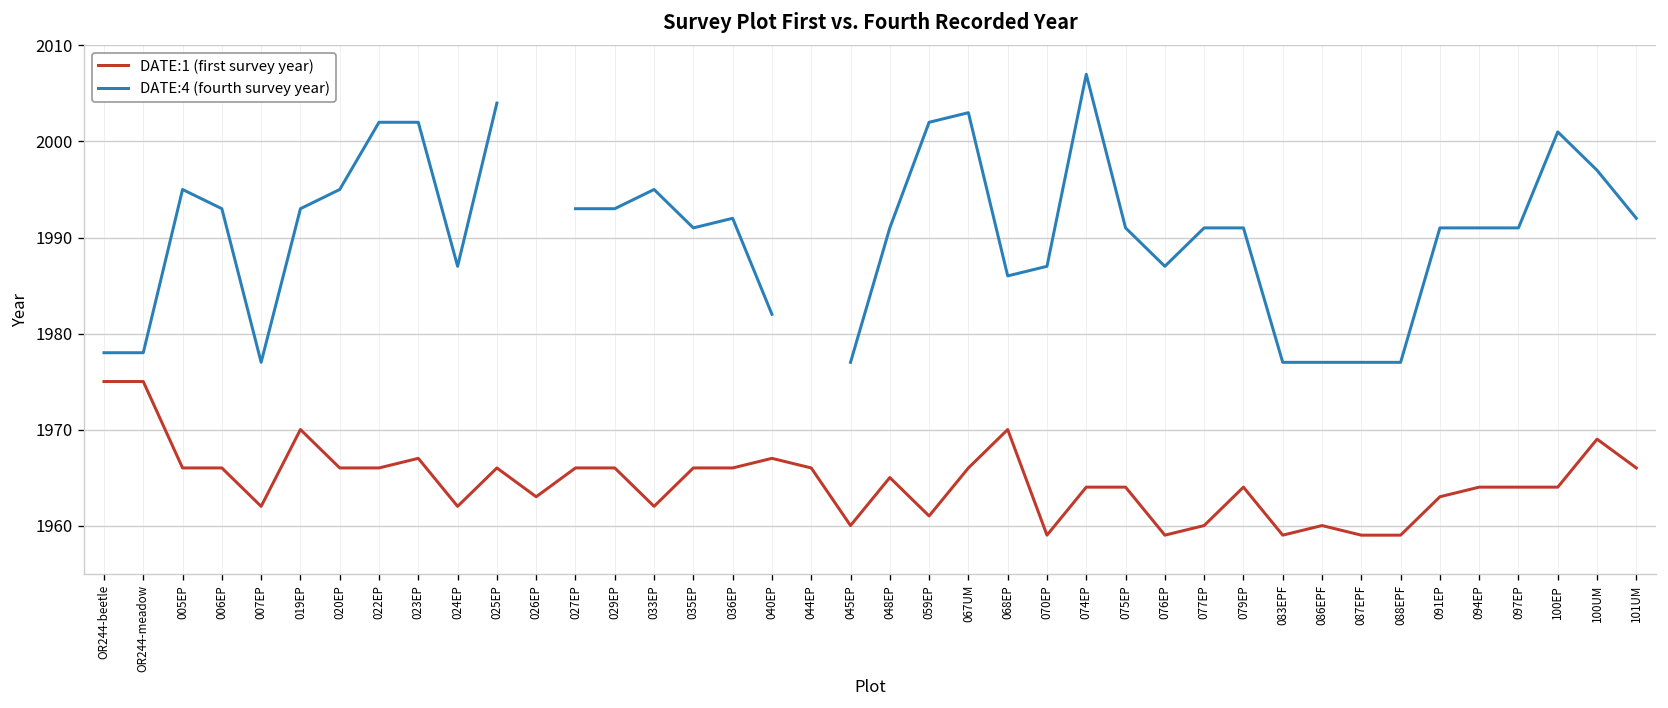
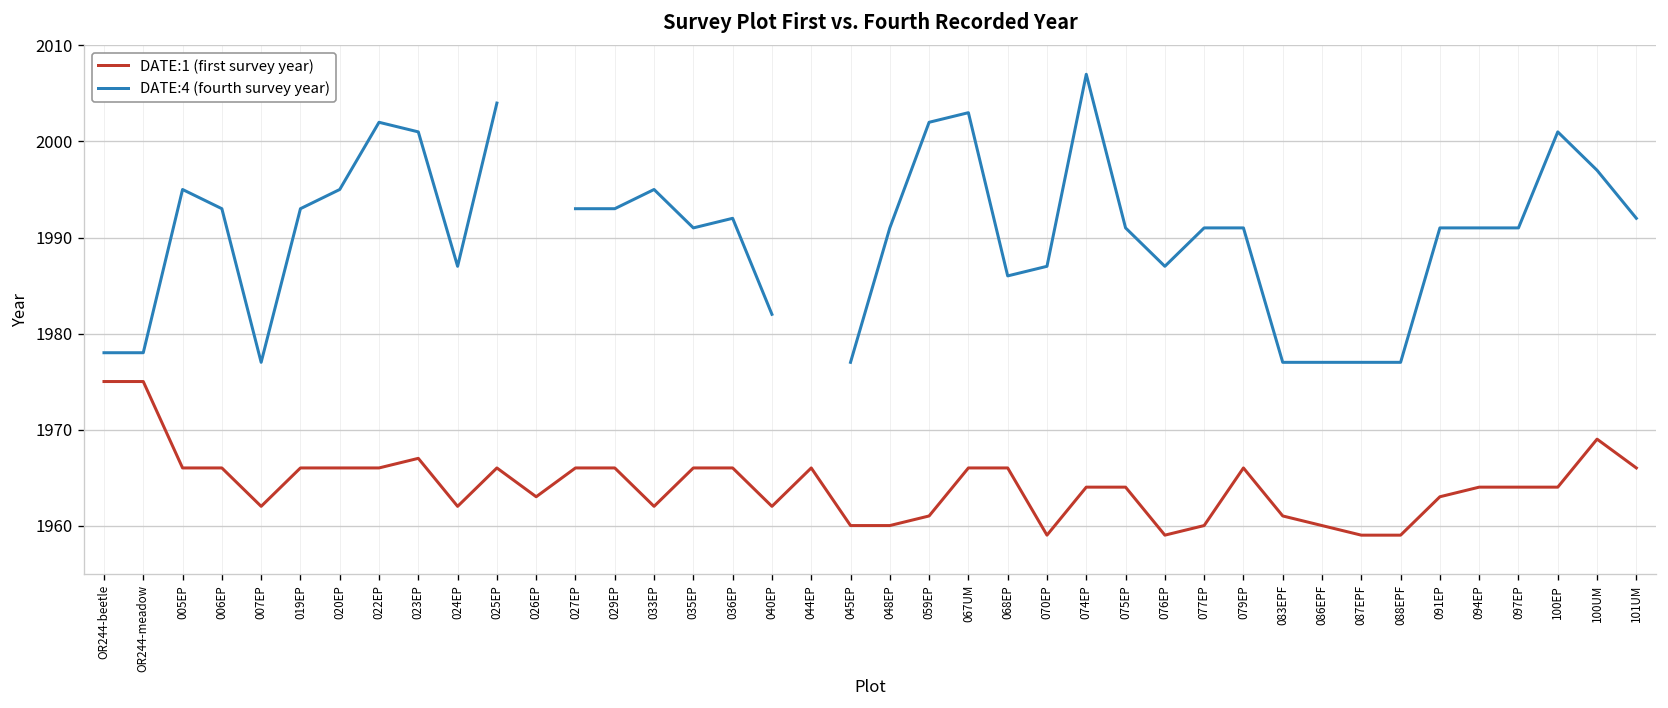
  {
    "DATE:4 (fourth survey year)": {
      "OR244-beetle": 1978,
      "OR244-meadow": 1978,
      "005EP": 1995,
      "006EP": 1993,
      "007EP": 1977,
      "019EP": 1993,
      "020EP": 1995,
      "022EP": 2002,
-     "023EP": 2002,
+     "023EP": 2001,
      "024EP": 1987,
      "025EP": 2004,
      "027EP": 1993,
      "029EP": 1993,
      "033EP": 1995,
      "035EP": 1991,
      "036EP": 1992,
      "040EP": 1982,
      "045EP": 1977,
      "048EP": 1991,
      "059EP": 2002,
      "067UM": 2003,
      "068EP": 1986,
      "070EP": 1987,
      "074EP": 2007,
      "075EP": 1991,
      "076EP": 1987,
      "077EP": 1991,
      "079EP": 1991,
      "083EPF": 1977,
      "086EPF": 1977,
      "087EPF": 1977,
      "088EPF": 1977,
      "091EP": 1991,
      "094EP": 1991,
      "097EP": 1991,
      "100EP": 2001,
      "100UM": 1997,
      "101UM": 1992
    },
    "DATE:1 (first survey year)": {
      "OR244-beetle": 1975,
      "OR244-meadow": 1975,
      "005EP": 1966,
      "006EP": 1966,
      "007EP": 1962,
-     "019EP": 1970,
+     "019EP": 1966,
      "020EP": 1966,
      "022EP": 1966,
      "023EP": 1967,
      "024EP": 1962,
      "025EP": 1966,
      "026EP": 1963,
      "027EP": 1966,
      "029EP": 1966,
      "033EP": 1962,
      "035EP": 1966,
      "036EP": 1966,
-     "040EP": 1967,
+     "040EP": 1962,
      "044EP": 1966,
      "045EP": 1960,
-     "048EP": 1965,
+     "048EP": 1960,
      "059EP": 1961,
      "067UM": 1966,
-     "068EP": 1970,
+     "068EP": 1966,
      "070EP": 1959,
      "074EP": 1964,
      "075EP": 1964,
      "076EP": 1959,
      "077EP": 1960,
-     "079EP": 1964,
-     "083EPF": 1959,
+     "079EP": 1966,
+     "083EPF": 1961,
      "086EPF": 1960,
      "087EPF": 1959,
      "088EPF": 1959,
      "091EP": 1963,
      "094EP": 1964,
      "097EP": 1964,
      "100EP": 1964,
      "100UM": 1969,
      "101UM": 1966
    }
  }
